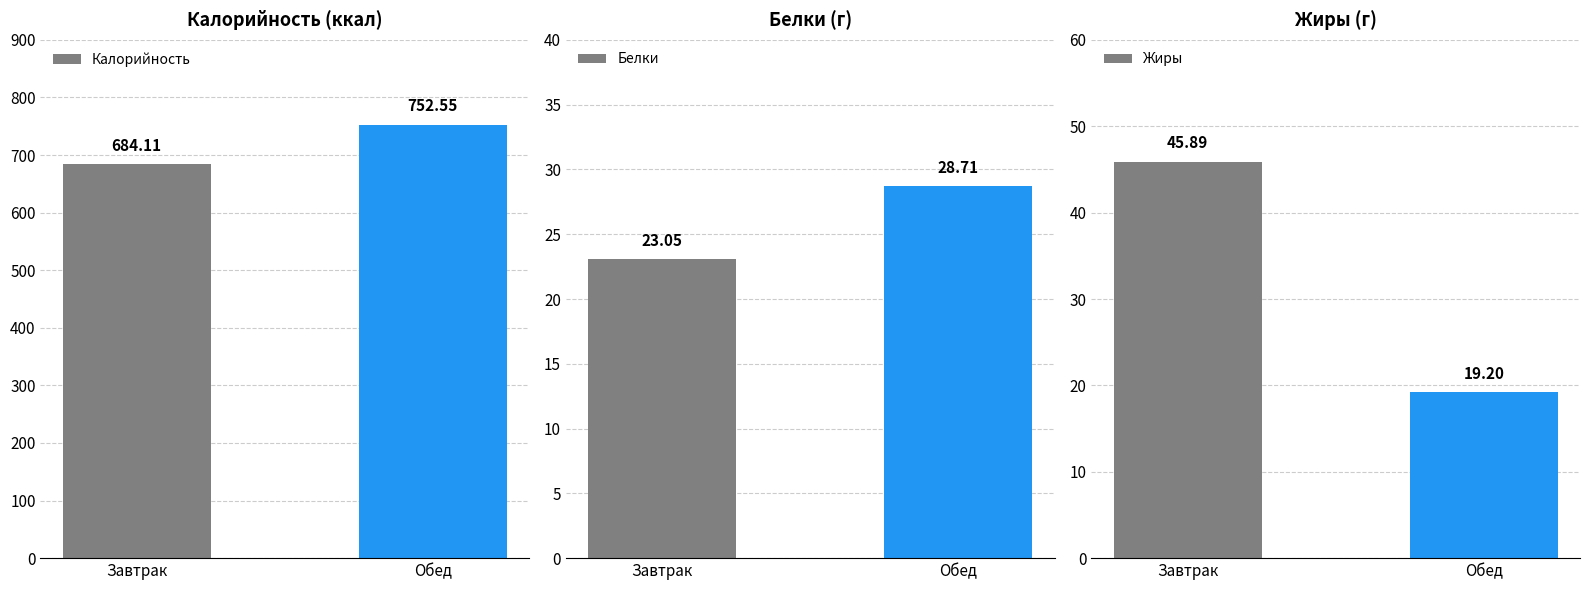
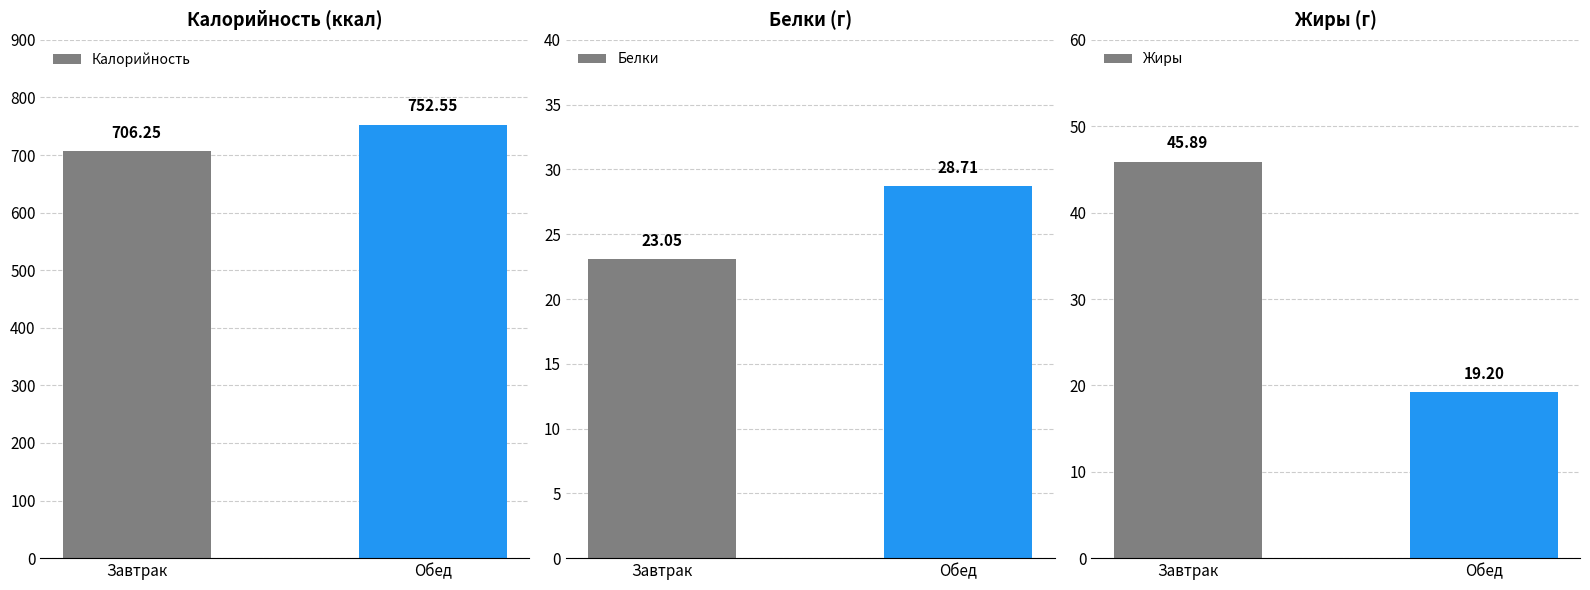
  {
    "Калорийность (ккал)": {
-     "Завтрак": 684.11,
+     "Завтрак": 706.25,
      "Обед": 752.55
    },
    "Белки (г)": {
      "Завтрак": 23.05,
      "Обед": 28.71
    },
    "Жиры (г)": {
      "Завтрак": 45.89,
      "Обед": 19.20
    }
  }
